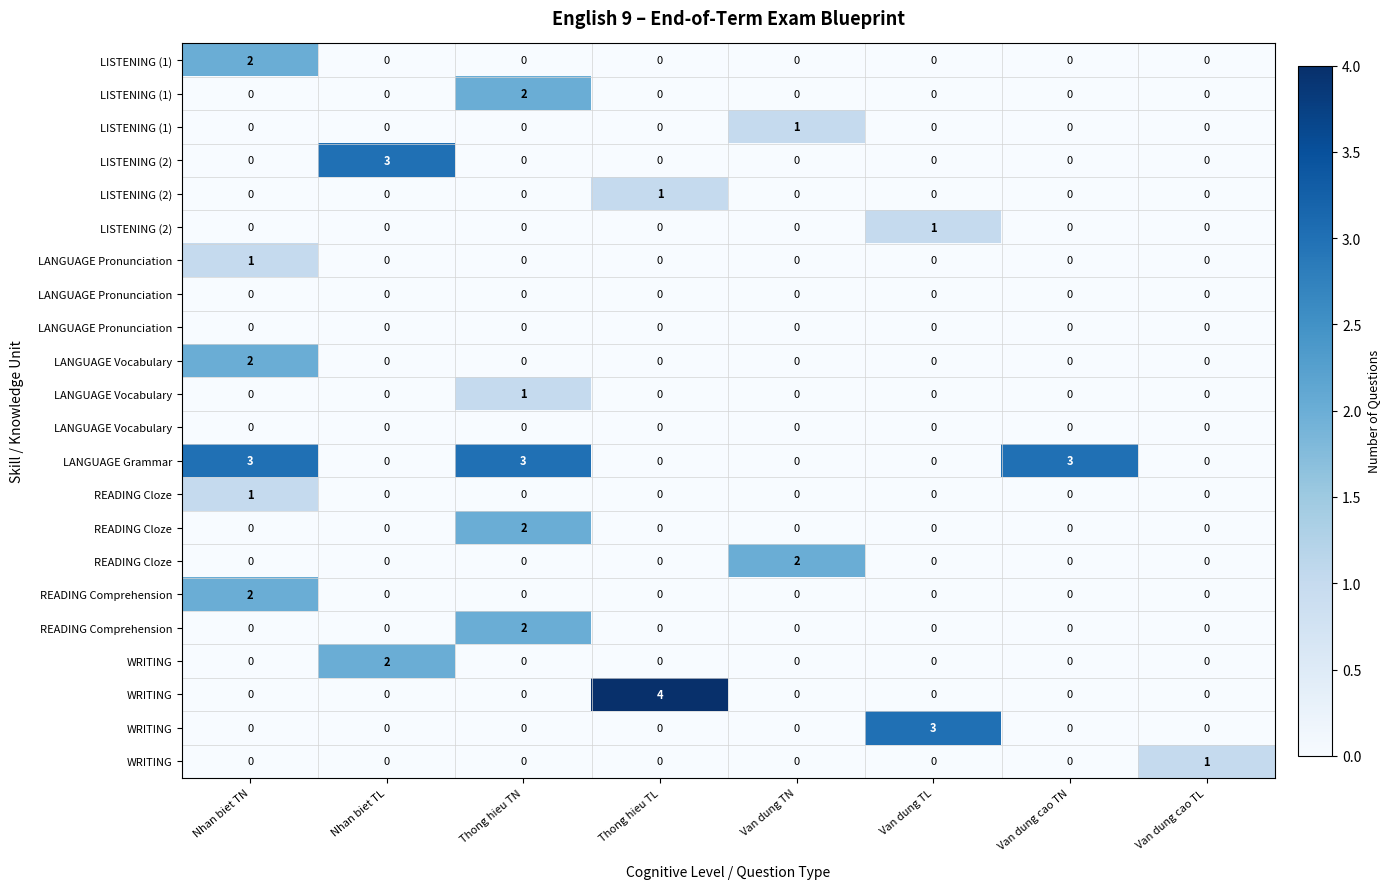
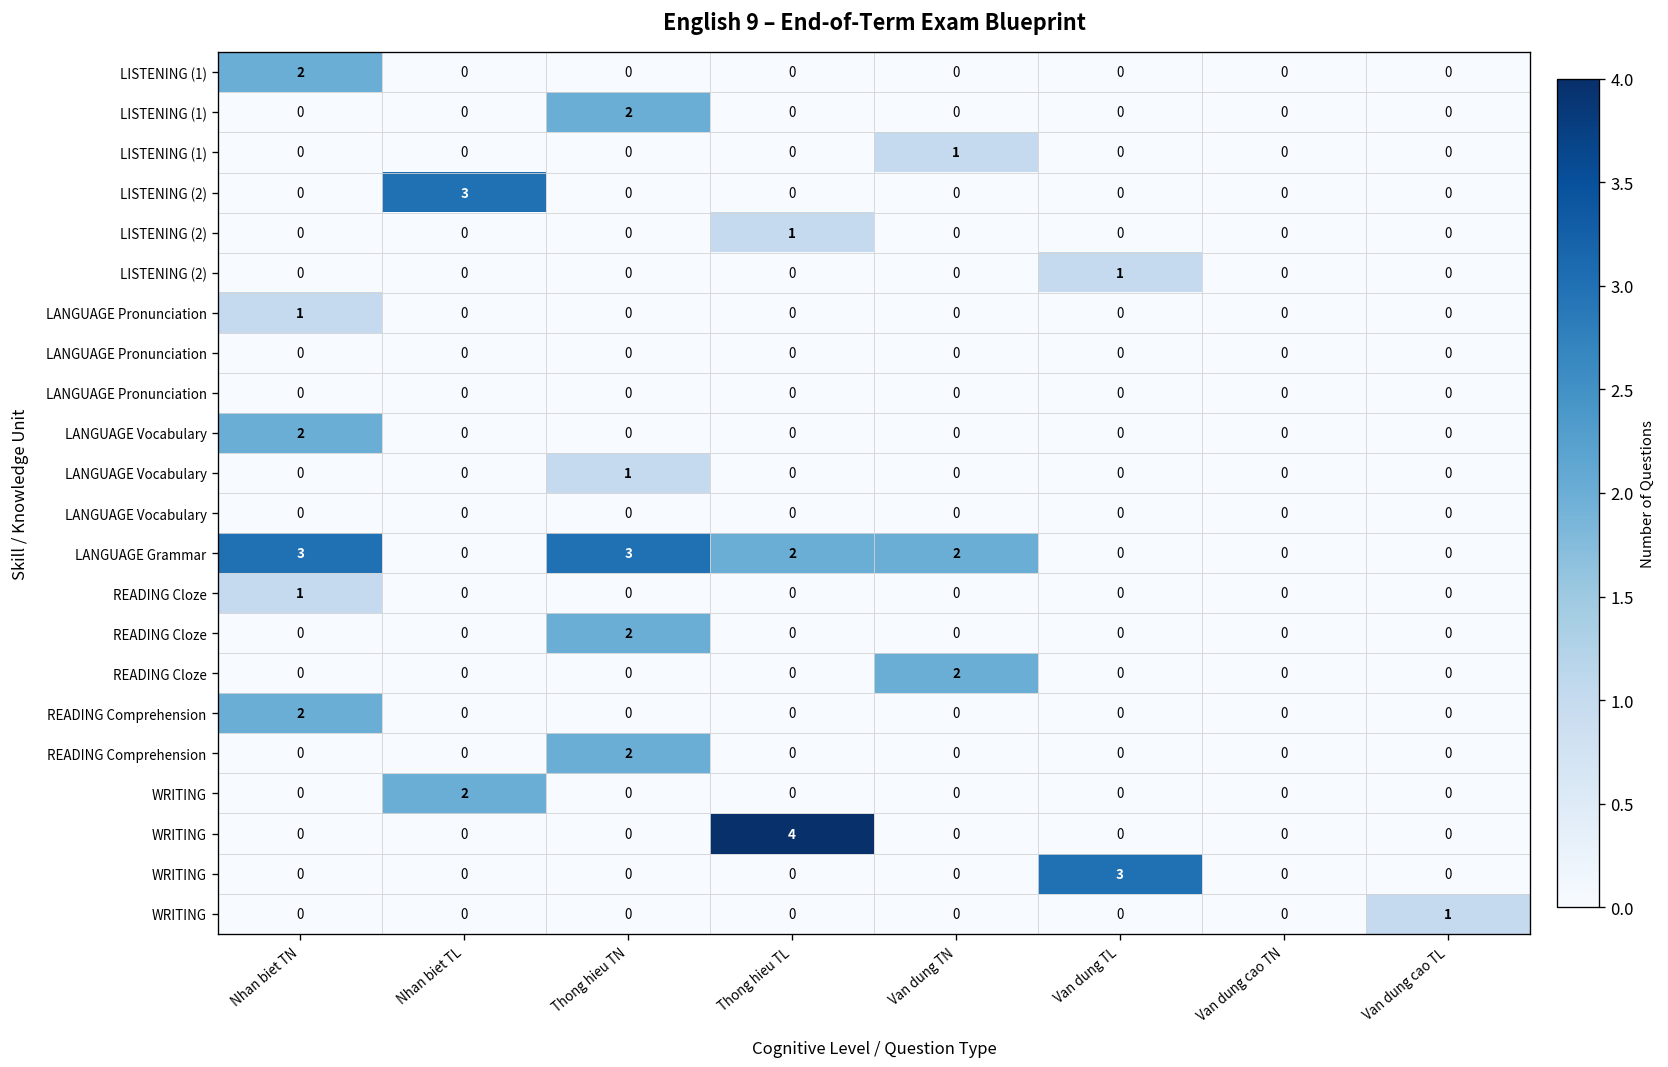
  {
    "LANGUAGE Grammar": {
      "Nhan biet TN": 3,
      "Nhan biet TL": 0,
      "Thong hieu TN": 3,
-     "Thong hieu TL": 0,
-     "Van dung TN": 0,
+     "Thong hieu TL": 2,
+     "Van dung TN": 2,
      "Van dung TL": 0,
-     "Van dung cao TN": 3,
+     "Van dung cao TN": 0,
      "Van dung cao TL": 0
    }
  }
